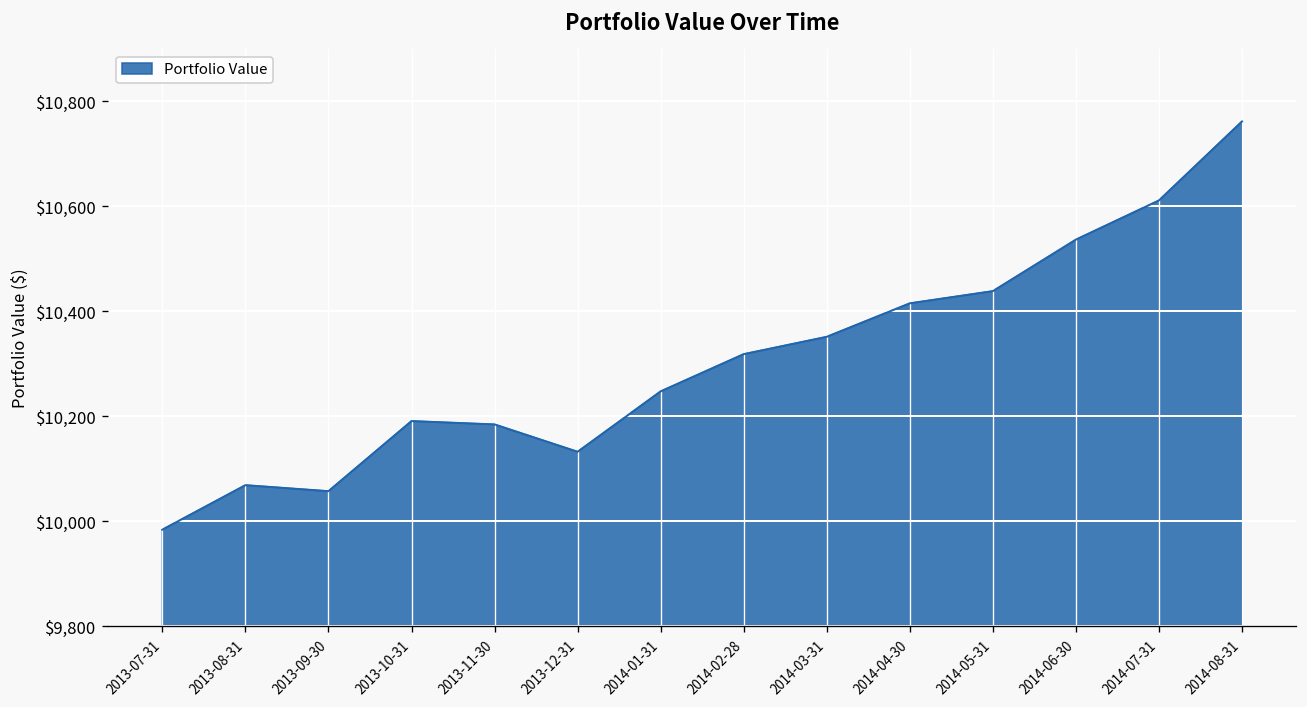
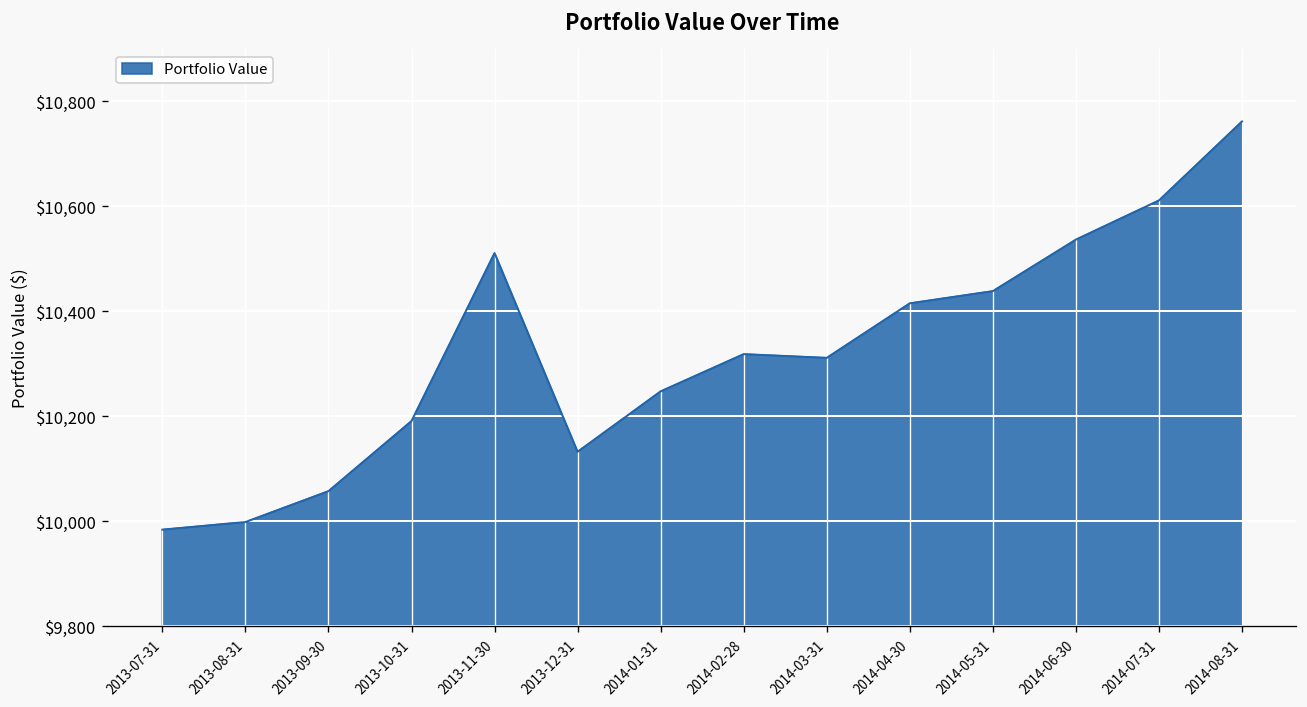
  {
    "2013-07-31": "$9,980",
-   "2013-08-31": "$10,070",
+   "2013-08-31": "$10,000",
    "2013-09-30": "$10,060",
    "2013-10-31": "$10,190",
-   "2013-11-30": "$10,180",
+   "2013-11-30": "$10,510",
    "2013-12-31": "$10,130",
    "2014-01-31": "$10,250",
    "2014-02-28": "$10,320",
-   "2014-03-31": "$10,350",
+   "2014-03-31": "$10,310",
    "2014-04-30": "$10,420",
    "2014-05-31": "$10,440",
    "2014-06-30": "$10,540",
    "2014-07-31": "$10,610",
    "2014-08-31": "$10,760"
  }
